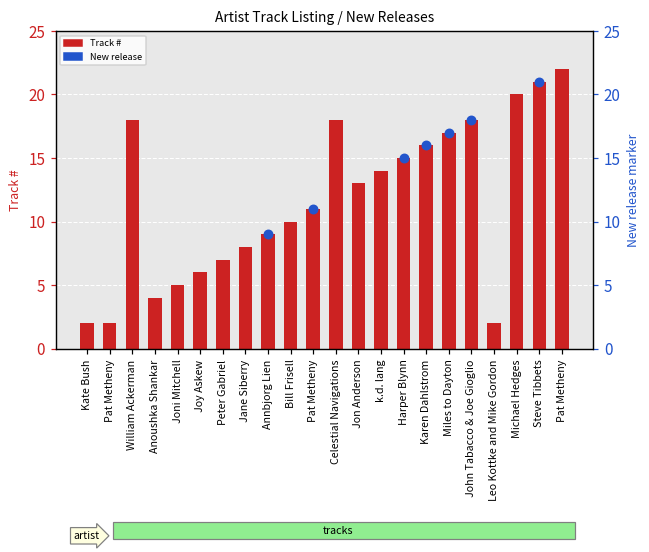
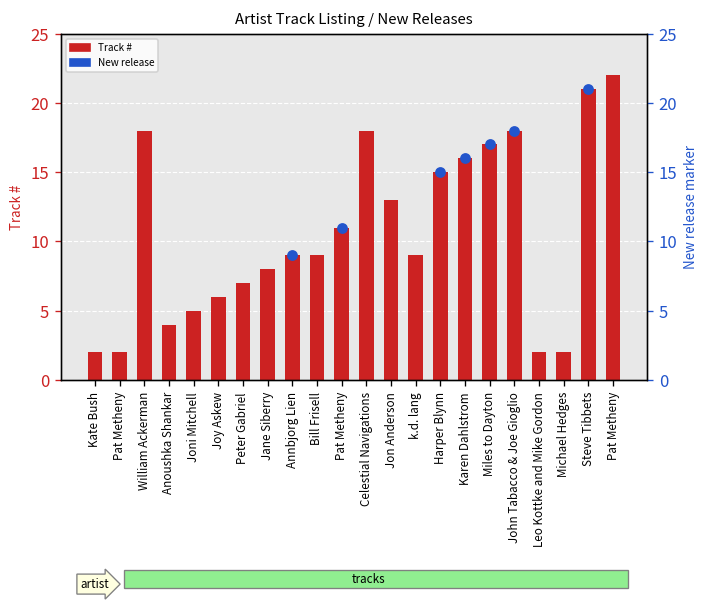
  {
    "Track #": {
      "Kate Bush": 2,
      "William Ackerman": 18,
      "Anoushka Shankar": 4,
      "Joni Mitchell": 5,
      "Joy Askew": 6,
      "Peter Gabriel": 7,
      "Jane Siberry": 8,
      "Annbjorg Lien": 9,
-     "Bill Frisell": 10,
+     "Bill Frisell": 9,
      "Celestial Navigations": 18,
      "Jon Anderson": 13,
-     "k.d. lang": 14,
+     "k.d. lang": 9,
      "Harper Blynn": 15,
      "Karen Dahlstrom": 16,
      "Miles to Dayton": 17,
      "John Tabacco & Joe Gioglio": 18,
      "Leo Kottke and Mike Gordon": 2,
-     "Michael Hedges": 20,
+     "Michael Hedges": 2,
      "Steve Tibbets": 21
    }
  }
